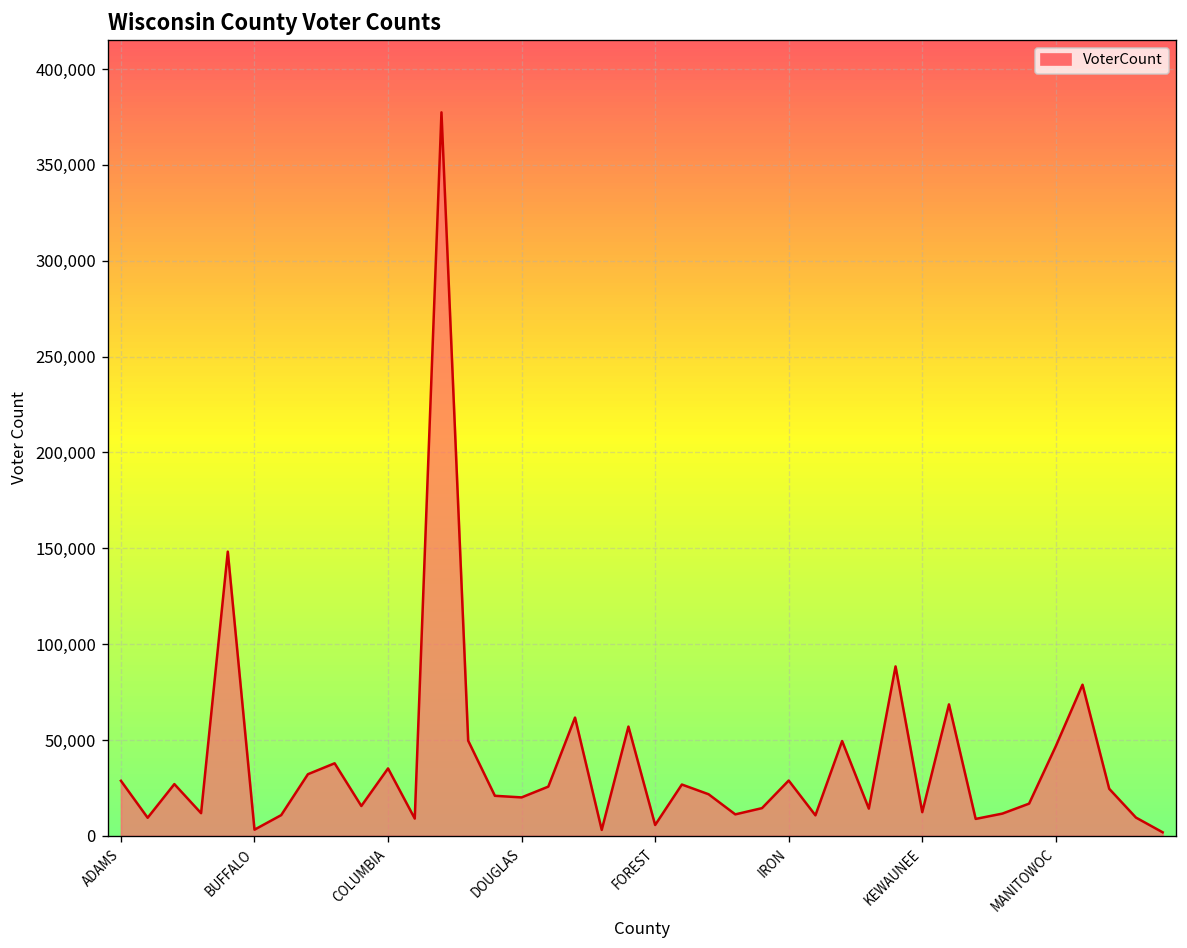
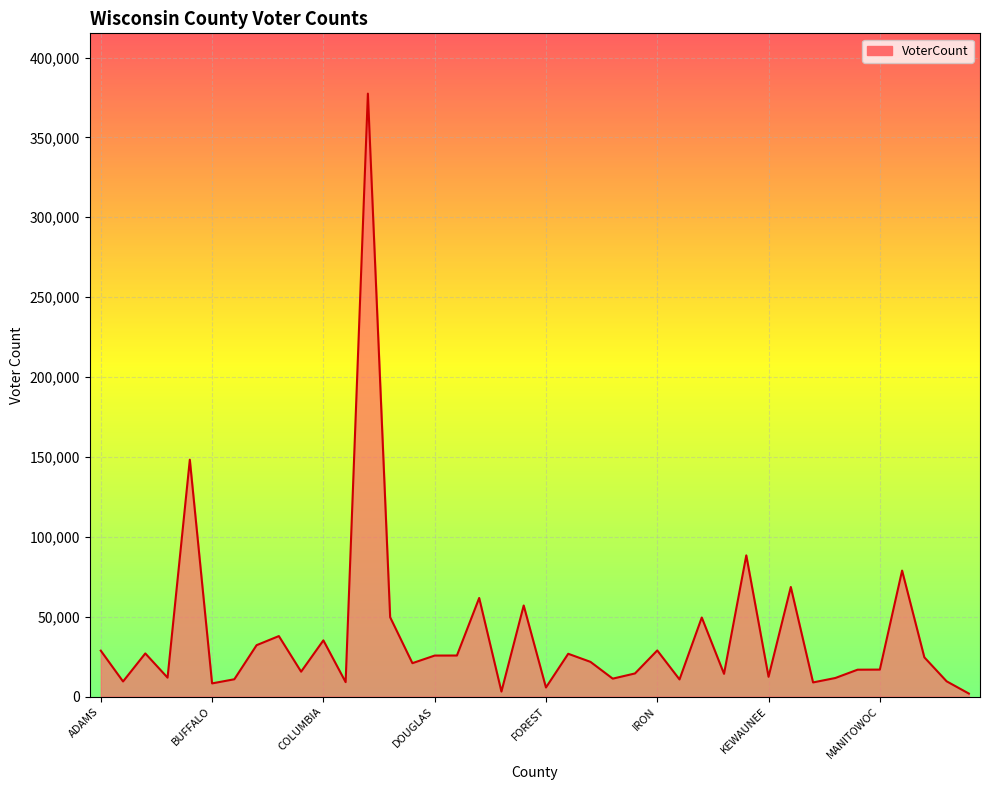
  {
    "ADAMS": "29,000",
-   "BUFFALO": "3,000",
+   "BUFFALO": "8,000",
    "COLUMBIA": "35,000",
-   "DOUGLAS": "20,000",
+   "DOUGLAS": "26,000",
    "FOREST": "6,000",
    "IRON": "29,000",
    "KEWAUNEE": "12,000",
-   "MANITOWOC": "47,000"
+   "MANITOWOC": "17,000"
  }
